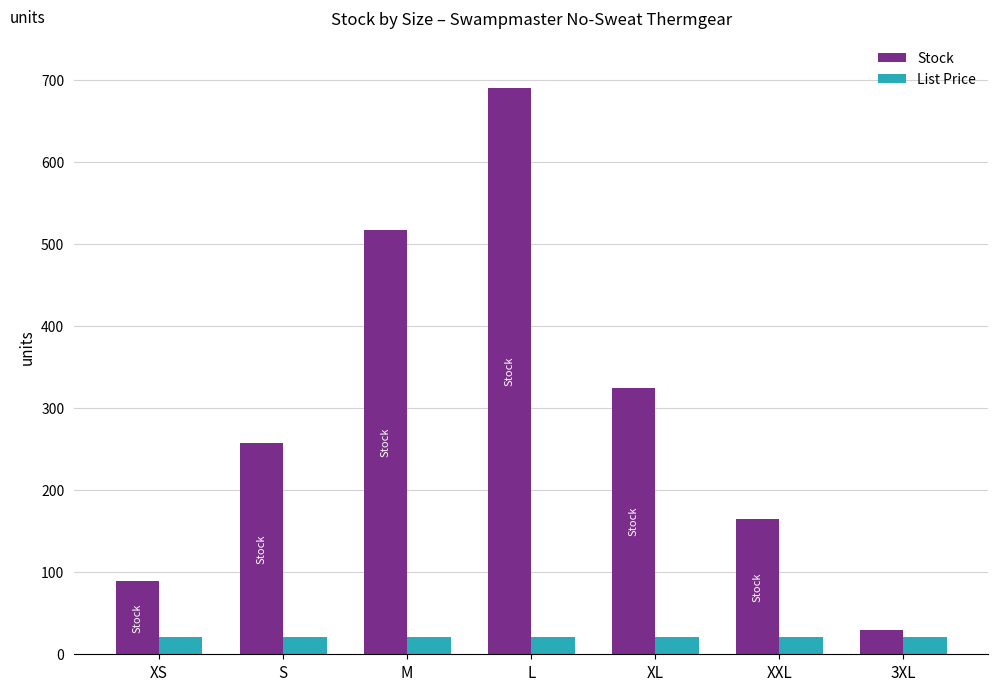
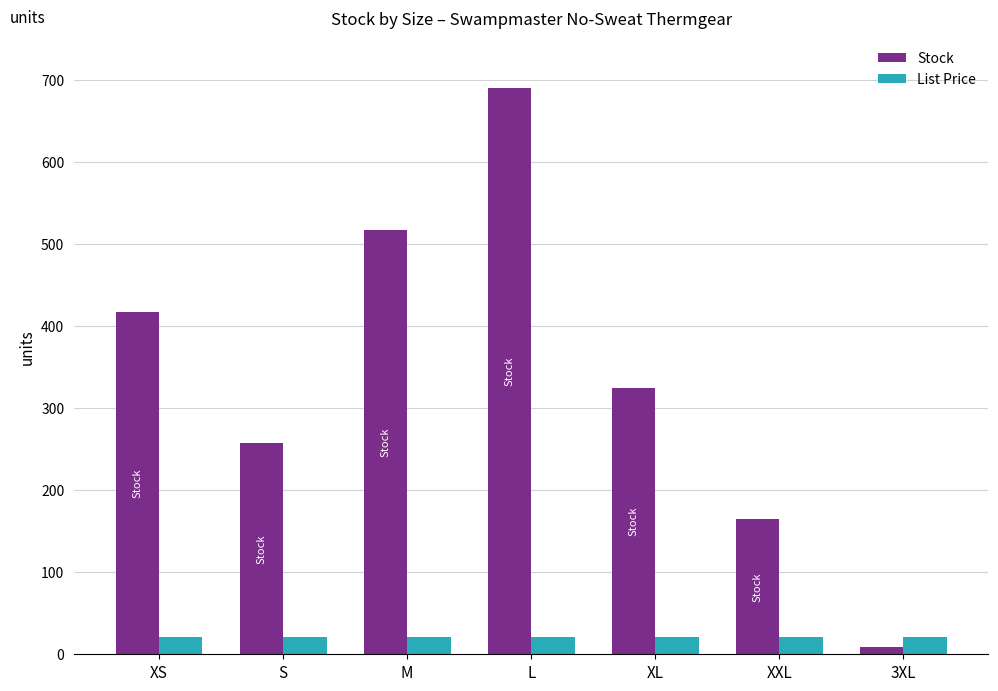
  {
    "Stock": {
-     "XS": 90,
+     "XS": 420,
      "S": 260,
      "M": 520,
      "L": 690,
      "XL": 330,
      "XXL": 170,
-     "3XL": 30
+     "3XL": 10
    },
    "List Price": {
      "XS": 20,
      "S": 20,
      "M": 20,
      "L": 20,
      "XL": 20,
      "XXL": 20,
      "3XL": 20
    }
  }
